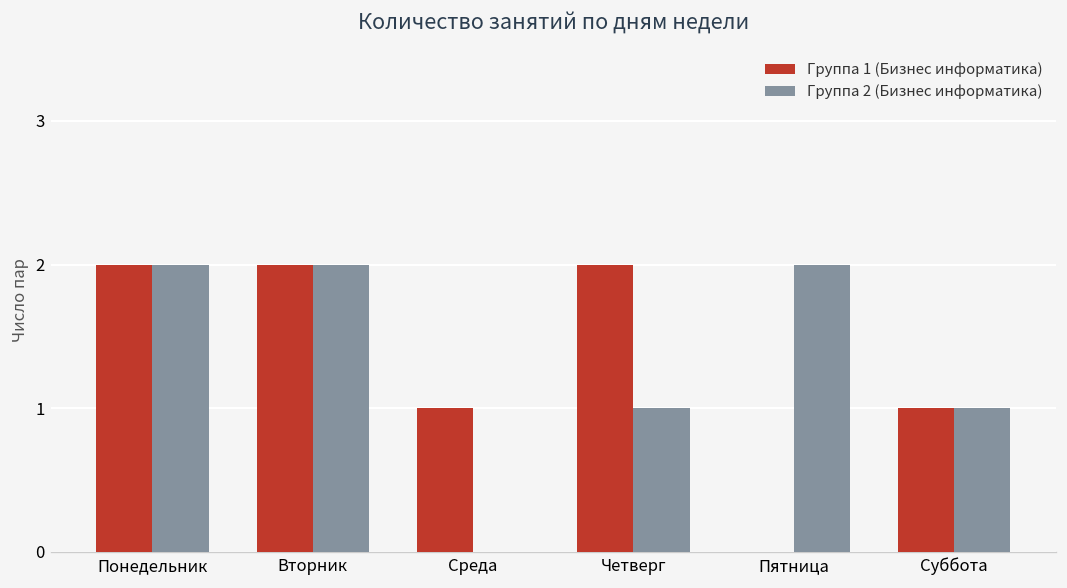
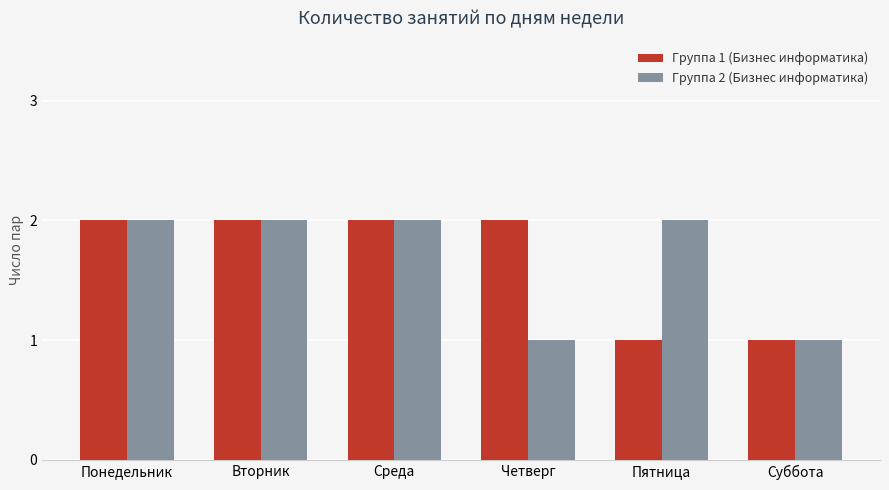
  {
    "Группа 1 (Бизнес информатика)": {
      "Понедельник": 2,
      "Вторник": 2,
-     "Среда": 1,
+     "Среда": 2,
      "Четверг": 2,
-     "Пятница": 0,
+     "Пятница": 1,
      "Суббота": 1
    },
    "Группа 2 (Бизнес информатика)": {
      "Понедельник": 2,
      "Вторник": 2,
-     "Среда": 0,
+     "Среда": 2,
      "Четверг": 1,
      "Пятница": 2,
      "Суббота": 1
    }
  }
